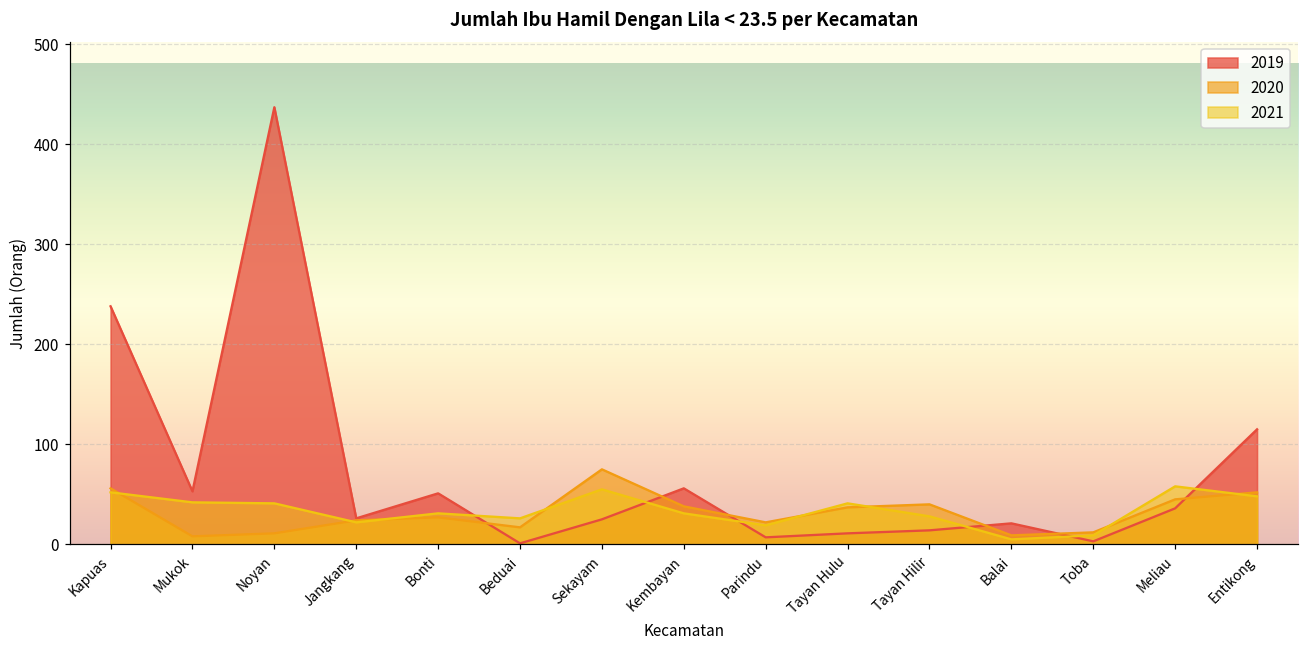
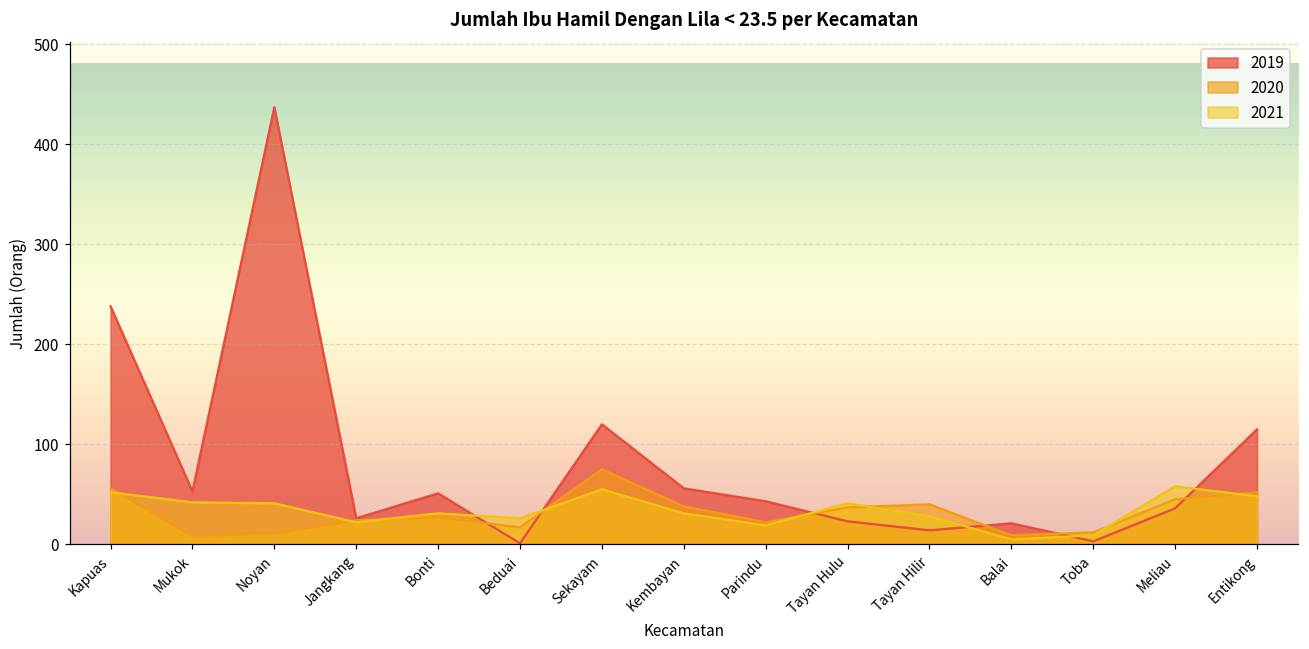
  {
    "2019": {
      "Kapuas": 240,
      "Mukok": 50,
      "Noyan": 440,
      "Bonti": 50,
      "Beduai": 0,
-     "Sekayam": 30,
+     "Sekayam": 120,
      "Kembayan": 60,
-     "Parindu": 10,
-     "Tayan Hulu": 10,
+     "Parindu": 40,
+     "Tayan Hulu": 20,
      "Tayan Hilir": 10,
      "Balai": 20,
      "Toba": 0,
      "Meliau": 40,
      "Entikong": 120
    }
  }
